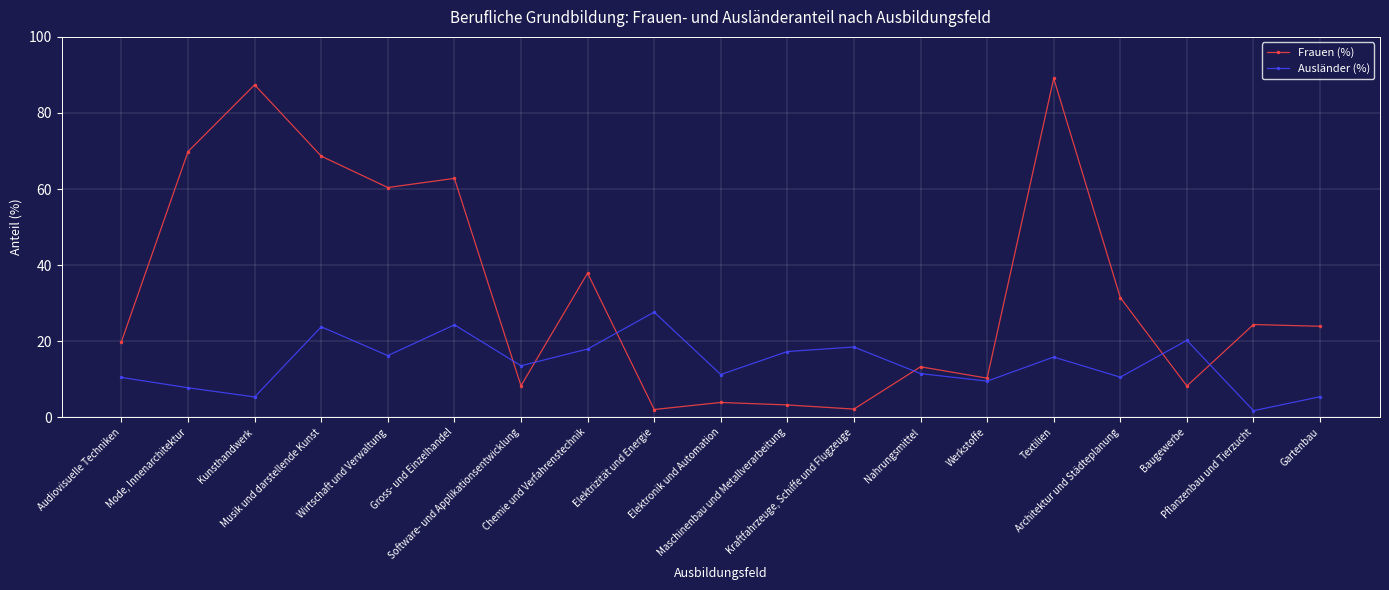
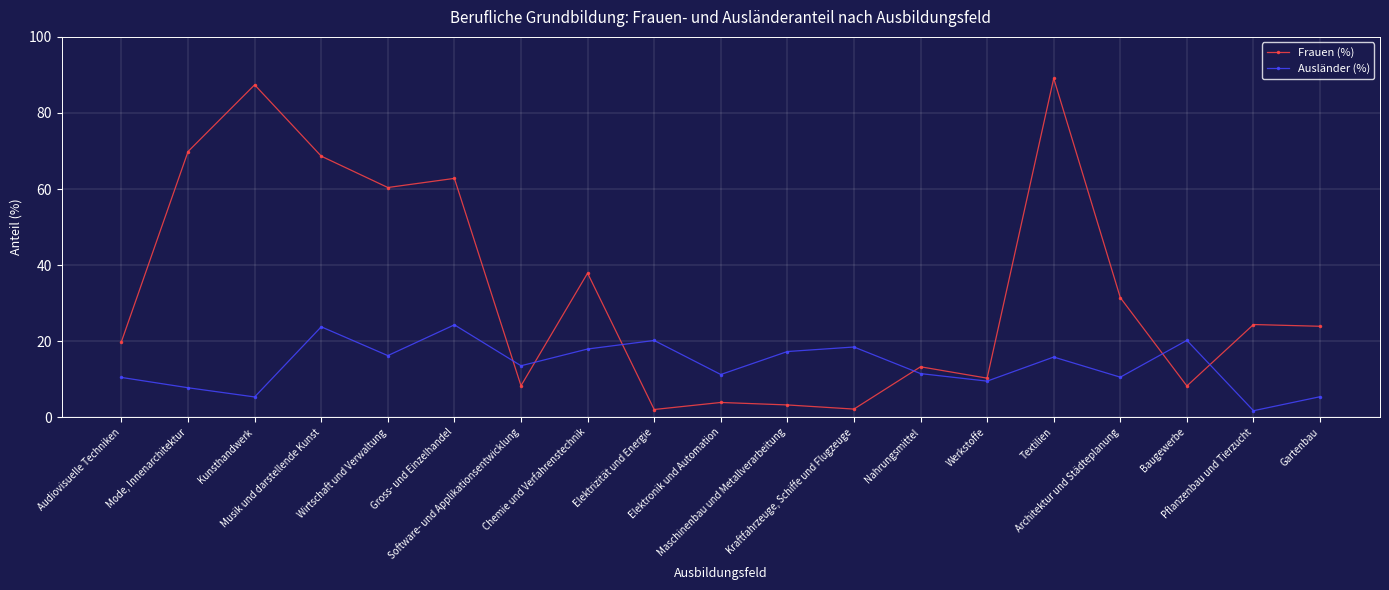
  {
    "Frauen (%)": {
      "Audiovisuelle Techniken": 20,
      "Mode, Innenarchitektur": 70,
      "Kunsthandwerk": 87,
      "Musik und darstellende Kunst": 69,
      "Wirtschaft und Verwaltung": 60,
      "Gross- und Einzelhandel": 63,
      "Software- und Applikationsentwicklung": 8,
      "Chemie und Verfahrenstechnik": 38,
      "Elektrizität und Energie": 2,
      "Elektronik und Automation": 4,
      "Maschinenbau und Metallverarbeitung": 3,
      "Kraftfahrzeuge, Schiffe und Flugzeuge": 2,
      "Nahrungsmittel": 13,
      "Werkstoffe": 10,
      "Textilien": 89,
      "Architektur und Städteplanung": 31,
      "Baugewerbe": 8,
      "Pflanzenbau und Tierzucht": 24,
      "Gartenbau": 24
    },
    "Ausländer (%)": {
      "Audiovisuelle Techniken": 10,
      "Mode, Innenarchitektur": 8,
      "Kunsthandwerk": 5,
      "Musik und darstellende Kunst": 24,
      "Wirtschaft und Verwaltung": 16,
      "Gross- und Einzelhandel": 24,
      "Software- und Applikationsentwicklung": 14,
      "Chemie und Verfahrenstechnik": 18,
-     "Elektrizität und Energie": 28,
+     "Elektrizität und Energie": 20,
      "Elektronik und Automation": 11,
      "Maschinenbau und Metallverarbeitung": 17,
      "Kraftfahrzeuge, Schiffe und Flugzeuge": 18,
      "Nahrungsmittel": 11,
      "Werkstoffe": 10,
      "Textilien": 16,
      "Architektur und Städteplanung": 11,
      "Baugewerbe": 20,
      "Pflanzenbau und Tierzucht": 2,
      "Gartenbau": 5
    }
  }
